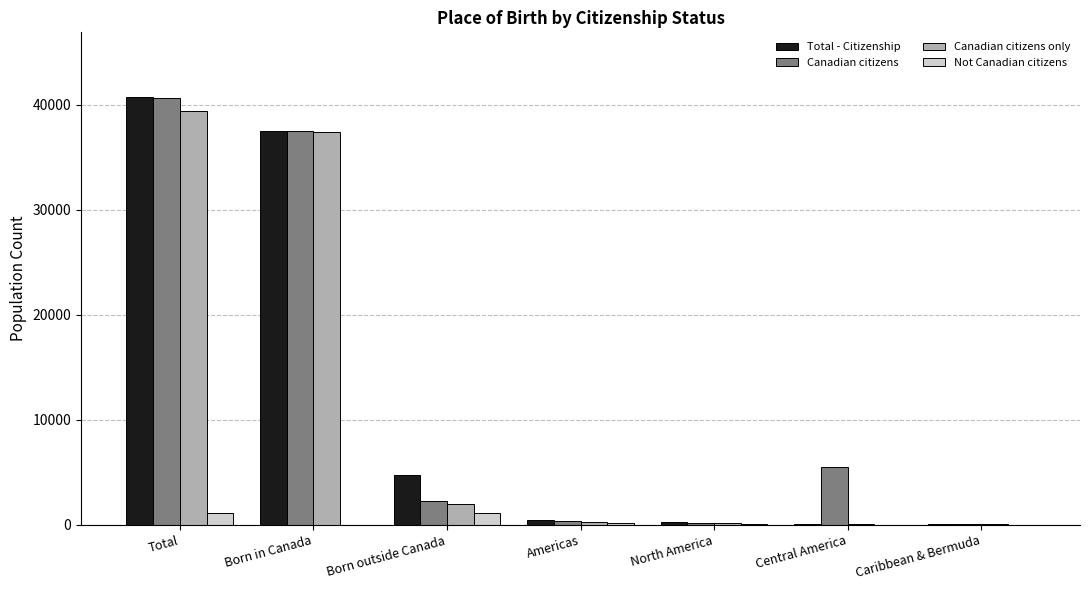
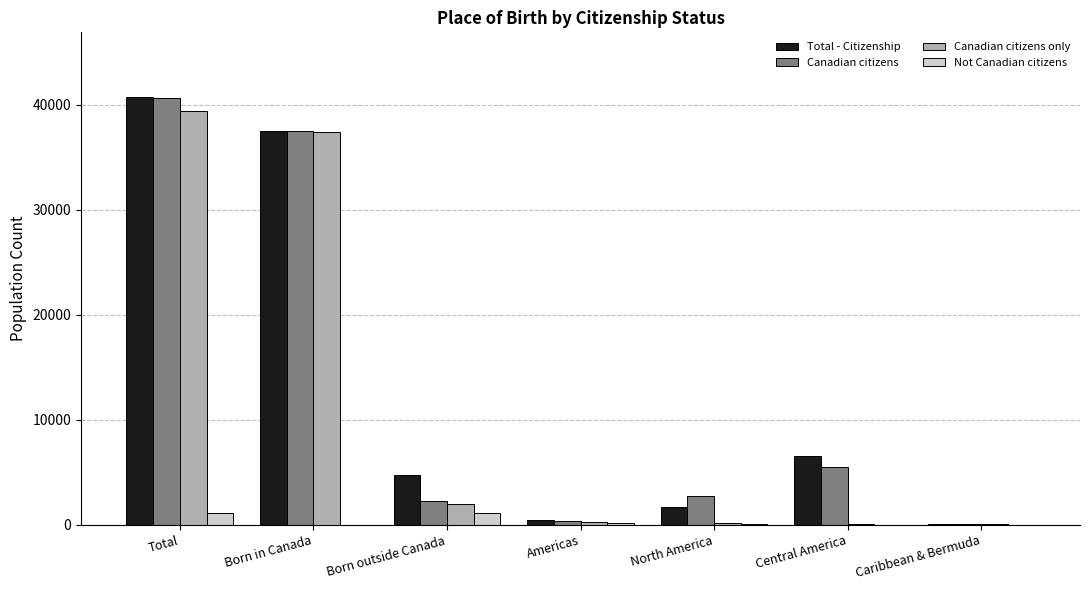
  {
    "Total - Citizenship": {
      "Total": 40800,
      "Born in Canada": 37500,
      "Born outside Canada": 4700,
      "Americas": 400,
-     "North America": 300,
-     "Central America": 100
+     "North America": 1700,
+     "Central America": 6500
    },
    "Canadian citizens": {
      "Total": 40700,
      "Born in Canada": 37500,
      "Born outside Canada": 2200,
      "Americas": 300,
-     "North America": 200,
+     "North America": 2700,
      "Central America": 5500
    }
  }
